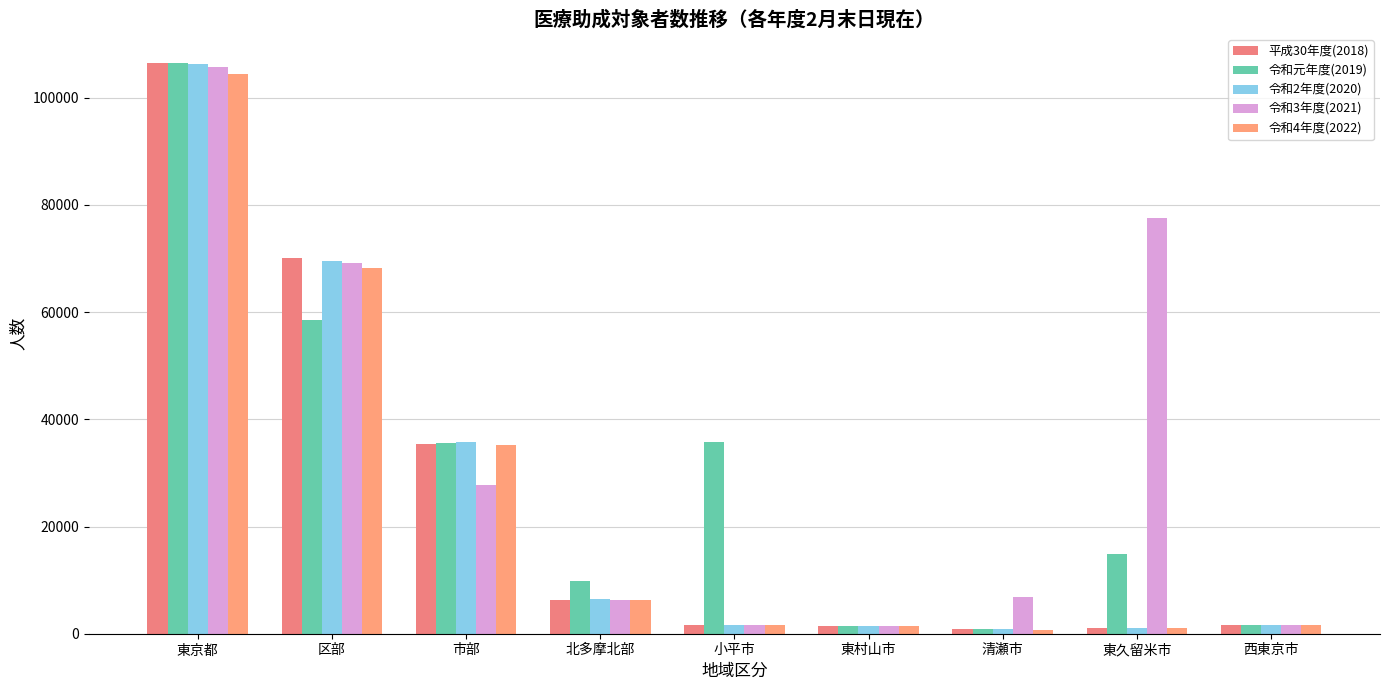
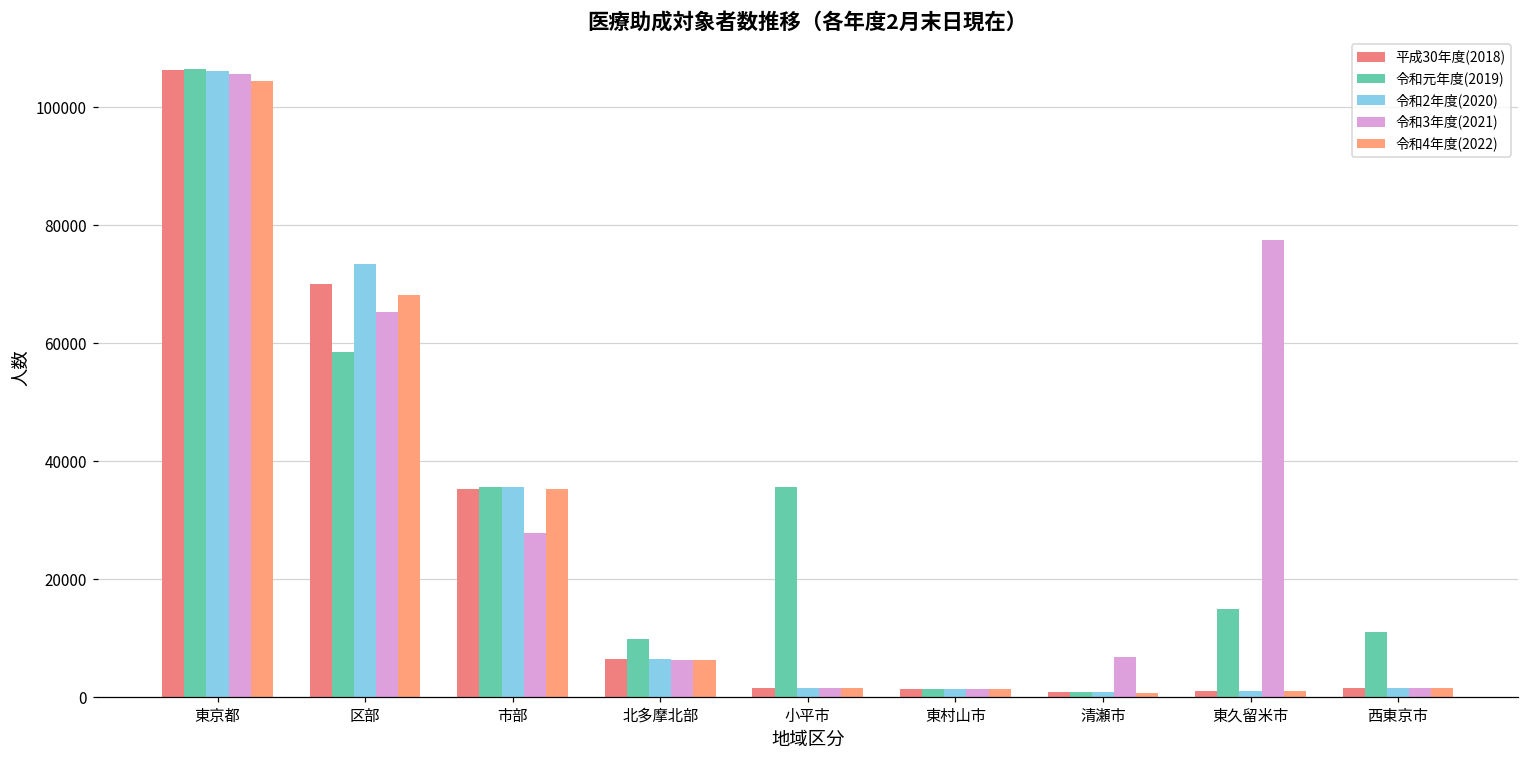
  {
    "令和元年度(2019)": {
      "東京都": 107000,
      "区部": 58000,
      "市部": 36000,
      "北多摩北部": 10000,
      "小平市": 36000,
      "東村山市": 1000,
      "清瀬市": 1000,
      "東久留米市": 15000,
-     "西東京市": 2000
+     "西東京市": 11000
    },
    "令和2年度(2020)": {
      "東京都": 106000,
-     "区部": 70000,
+     "区部": 73000,
      "市部": 36000,
      "北多摩北部": 6000,
      "小平市": 2000,
      "東村山市": 1000,
      "清瀬市": 1000,
      "東久留米市": 1000,
      "西東京市": 2000
    },
    "令和3年度(2021)": {
      "東京都": 106000,
-     "区部": 69000,
+     "区部": 65000,
      "市部": 28000,
      "北多摩北部": 6000,
      "小平市": 2000,
      "東村山市": 1000,
      "清瀬市": 7000,
      "東久留米市": 77000,
      "西東京市": 2000
    }
  }
